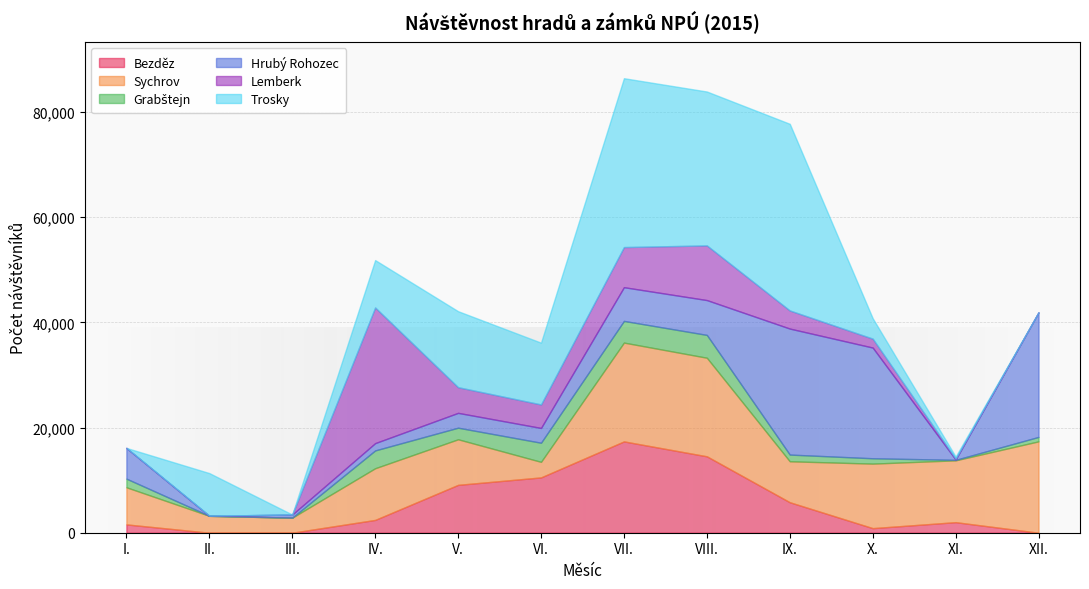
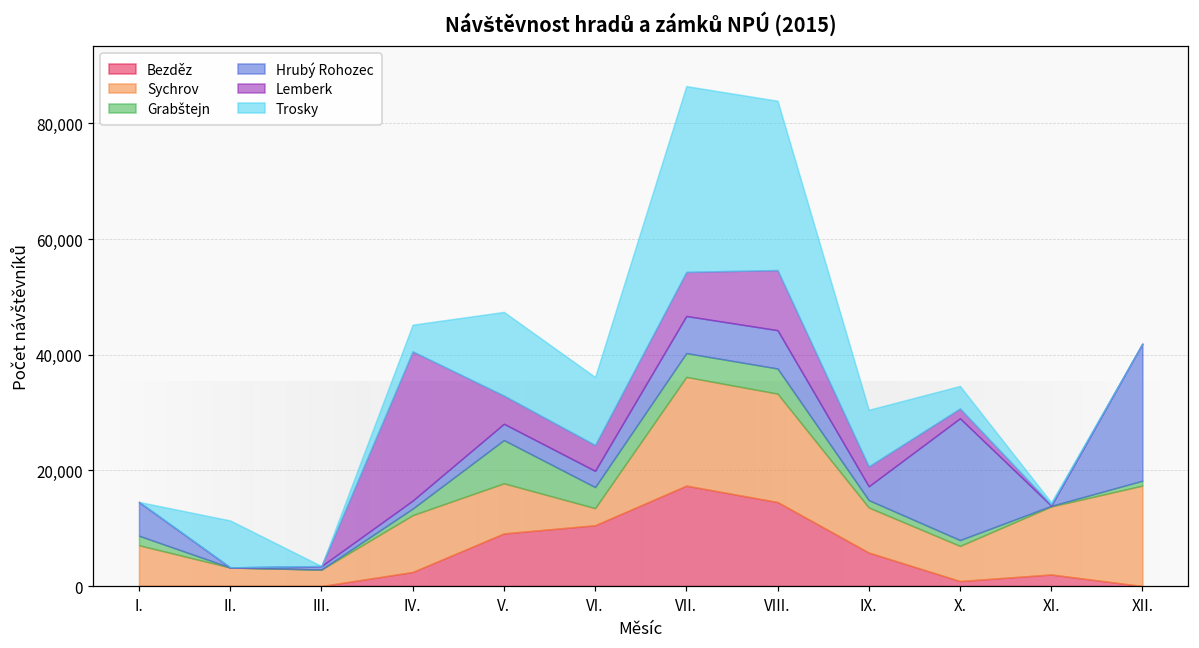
  {
    "Bezděz": {
-     "I.": "2,000",
+     "I.": "0",
      "II.": "0",
      "III.": "0",
      "IV.": "2,000",
      "V.": "9,000",
      "VI.": "11,000",
      "VII.": "17,000",
      "VIII.": "15,000",
      "IX.": "6,000",
      "X.": "1,000",
      "XI.": "2,000",
      "XII.": "0"
    },
    "Sychrov": {
      "I.": "7,000",
      "IV.": "10,000",
      "V.": "9,000",
      "VI.": "3,000",
      "VII.": "19,000",
      "VIII.": "19,000",
      "IX.": "8,000",
-     "X.": "12,000",
+     "X.": "6,000",
      "XII.": "17,000"
    },
    "Grabštejn": {
      "I.": "2,000",
-     "IV.": "3,000",
-     "V.": "2,000",
+     "IV.": "1,000",
+     "V.": "7,000",
      "VI.": "4,000",
      "VII.": "4,000",
      "VIII.": "4,000",
      "IX.": "1,000",
      "X.": "1,000",
      "XII.": "1,000"
    },
    "Hrubý Rohozec": {
      "IV.": "1,000",
      "V.": "3,000",
      "VI.": "3,000",
      "VII.": "6,000",
      "VIII.": "7,000",
-     "IX.": "24,000",
+     "IX.": "2,000",
      "X.": "21,000"
    },
    "Lemberk": {
      "IV.": "26,000",
      "V.": "5,000",
      "VI.": "4,000",
      "VII.": "8,000",
      "VIII.": "10,000",
      "IX.": "3,000",
      "X.": "2,000"
    },
    "Trosky": {
      "II.": "8,000",
-     "IV.": "9,000",
+     "IV.": "5,000",
      "V.": "14,000",
      "VI.": "12,000",
      "VII.": "32,000",
      "VIII.": "29,000",
-     "IX.": "36,000",
+     "IX.": "10,000",
      "X.": "4,000"
    }
  }
